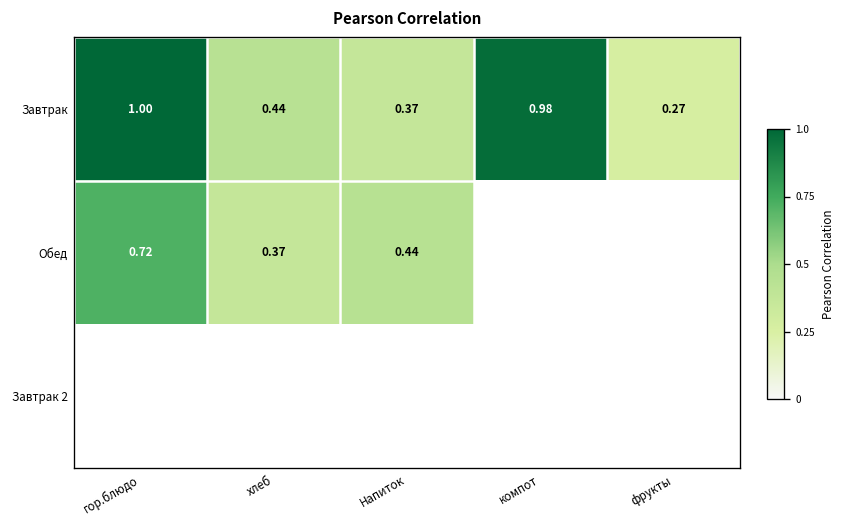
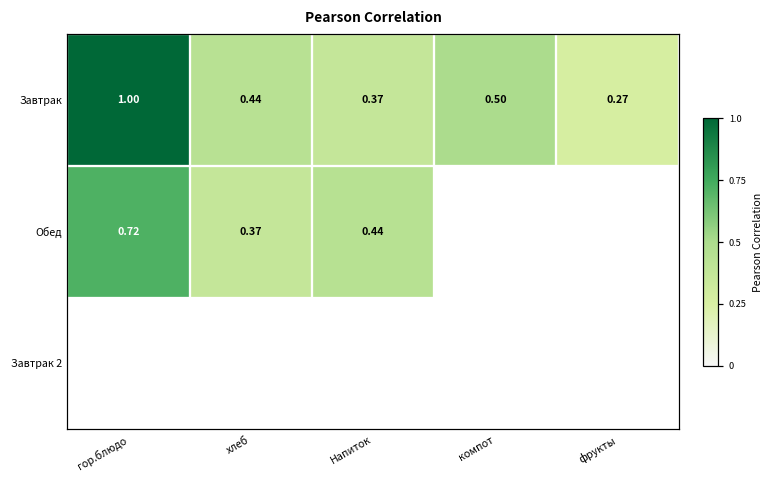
  {
    "Завтрак": {
      "гор.блюдо": 1.00,
      "хлеб": 0.44,
      "Напиток": 0.37,
-     "компот": 0.98,
+     "компот": 0.50,
      "фрукты": 0.27
    },
    "Обед": {
      "гор.блюдо": 0.72,
      "хлеб": 0.37,
      "Напиток": 0.44
    }
  }
